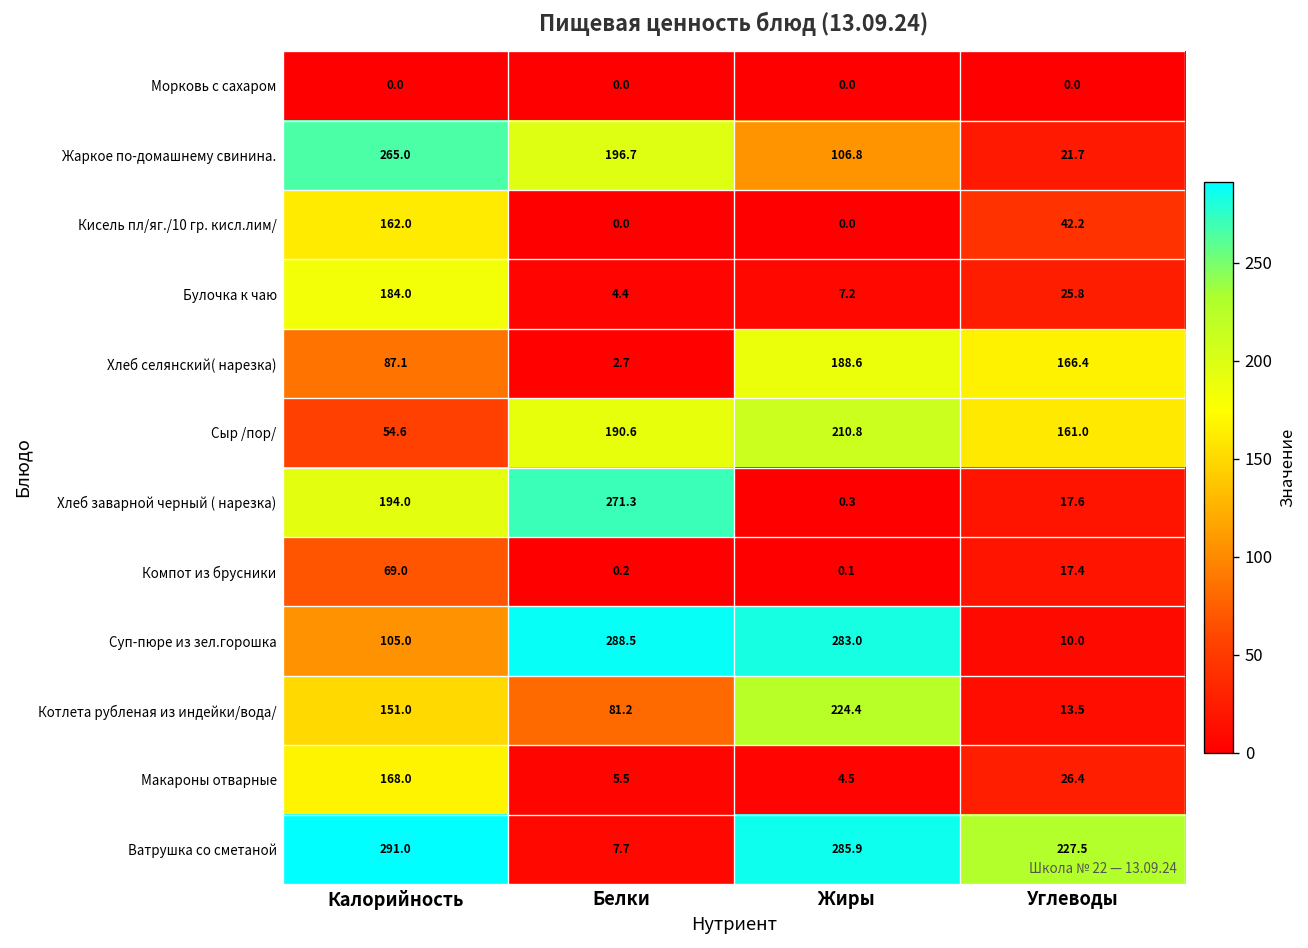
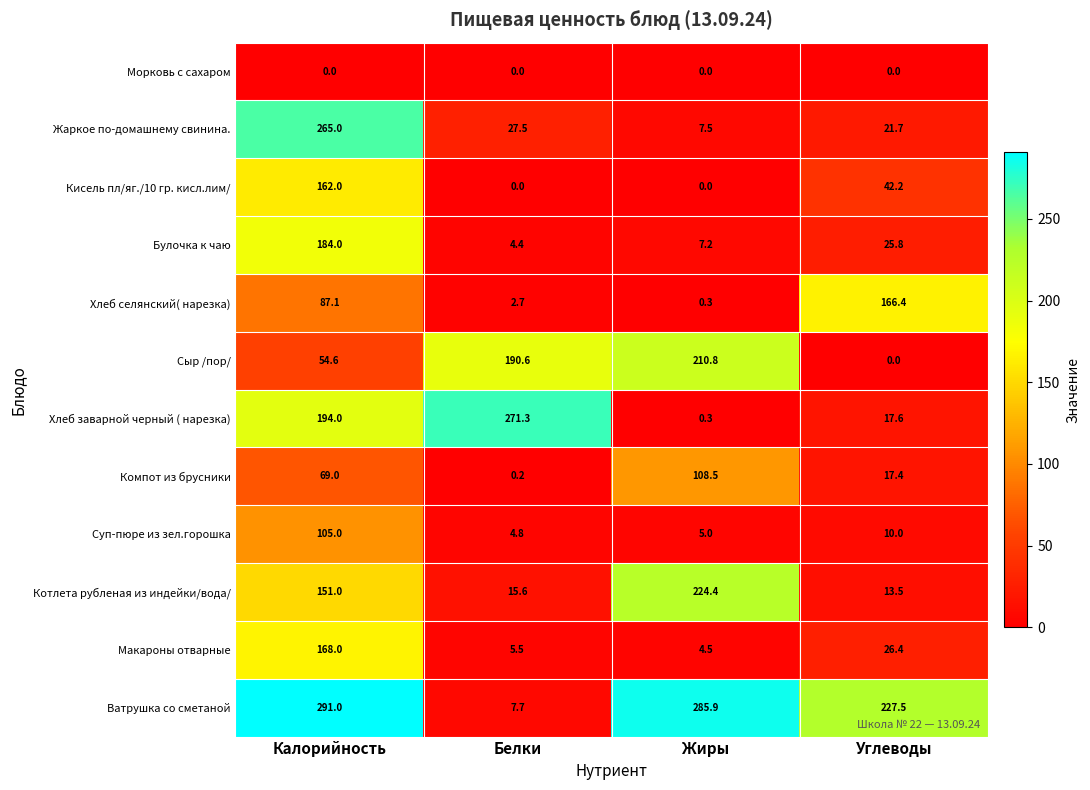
  {
    "Морковь с сахаром": {
      "Калорийность": 0.0,
      "Белки": 0.0,
      "Жиры": 0.0,
      "Углеводы": 0.0
    },
    "Жаркое по-домашнему свинина.": {
      "Калорийность": 265.0,
-     "Белки": 196.7,
-     "Жиры": 106.8,
+     "Белки": 27.5,
+     "Жиры": 7.5,
      "Углеводы": 21.7
    },
    "Кисель пл/яг./10 гр. кисл.лим/": {
      "Калорийность": 162.0,
      "Белки": 0.0,
      "Жиры": 0.0,
      "Углеводы": 42.2
    },
    "Булочка к чаю": {
      "Калорийность": 184.0,
      "Белки": 4.4,
      "Жиры": 7.2,
      "Углеводы": 25.8
    },
    "Хлеб селянский( нарезка)": {
      "Калорийность": 87.1,
      "Белки": 2.7,
-     "Жиры": 188.6,
+     "Жиры": 0.3,
      "Углеводы": 166.4
    },
    "Сыр /пор/": {
      "Калорийность": 54.6,
      "Белки": 190.6,
      "Жиры": 210.8,
-     "Углеводы": 161.0
+     "Углеводы": 0.0
    },
    "Хлеб заварной черный ( нарезка)": {
      "Калорийность": 194.0,
      "Белки": 271.3,
      "Жиры": 0.3,
      "Углеводы": 17.6
    },
    "Компот из брусники": {
      "Калорийность": 69.0,
      "Белки": 0.2,
-     "Жиры": 0.1,
+     "Жиры": 108.5,
      "Углеводы": 17.4
    },
    "Суп-пюре из зел.горошка": {
      "Калорийность": 105.0,
-     "Белки": 288.5,
-     "Жиры": 283.0,
+     "Белки": 4.8,
+     "Жиры": 5.0,
      "Углеводы": 10.0
    },
    "Котлета рубленая из индейки/вода/": {
      "Калорийность": 151.0,
-     "Белки": 81.2,
+     "Белки": 15.6,
      "Жиры": 224.4,
      "Углеводы": 13.5
    },
    "Макароны отварные": {
      "Калорийность": 168.0,
      "Белки": 5.5,
      "Жиры": 4.5,
      "Углеводы": 26.4
    },
    "Ватрушка со сметаной": {
      "Калорийность": 291.0,
      "Белки": 7.7,
      "Жиры": 285.9
    }
  }
